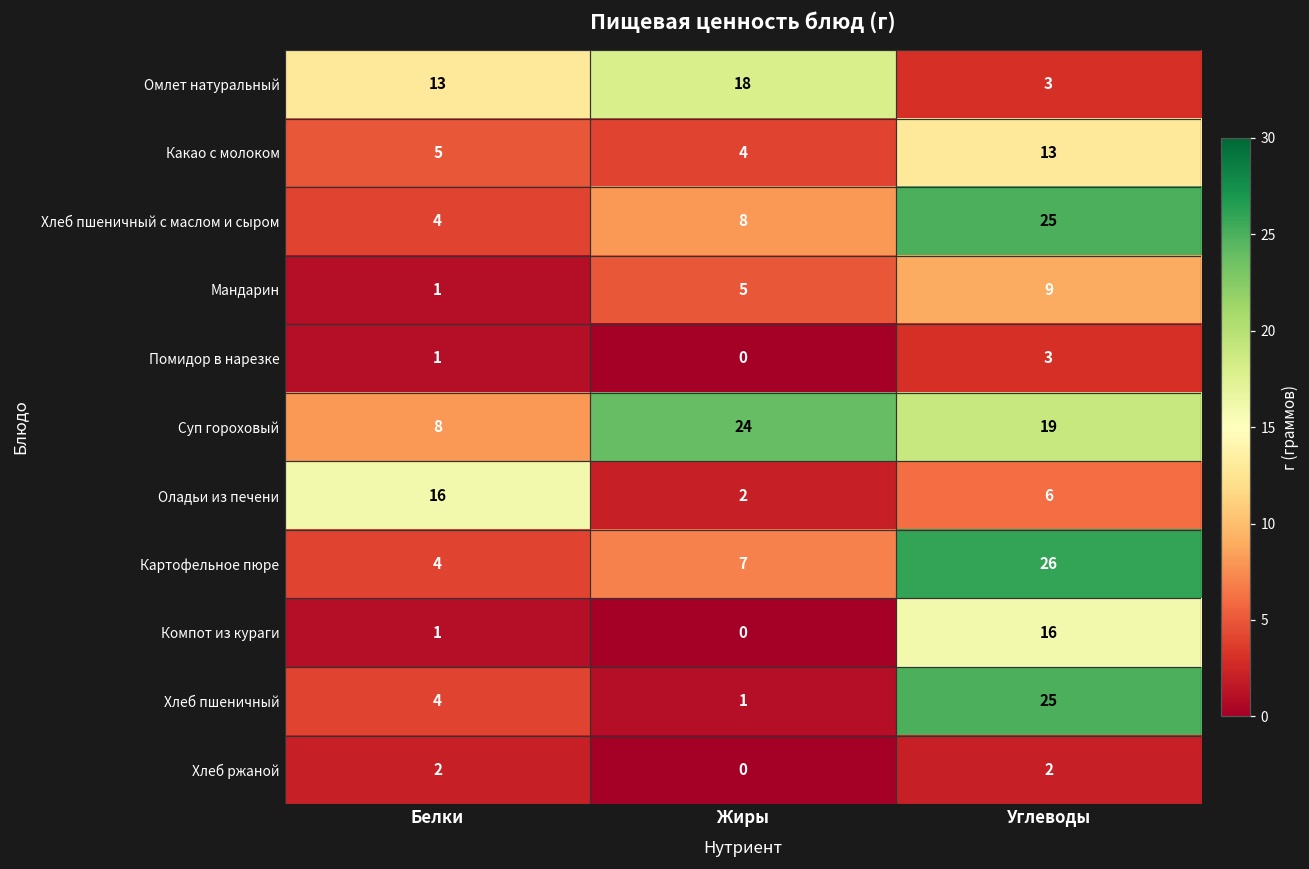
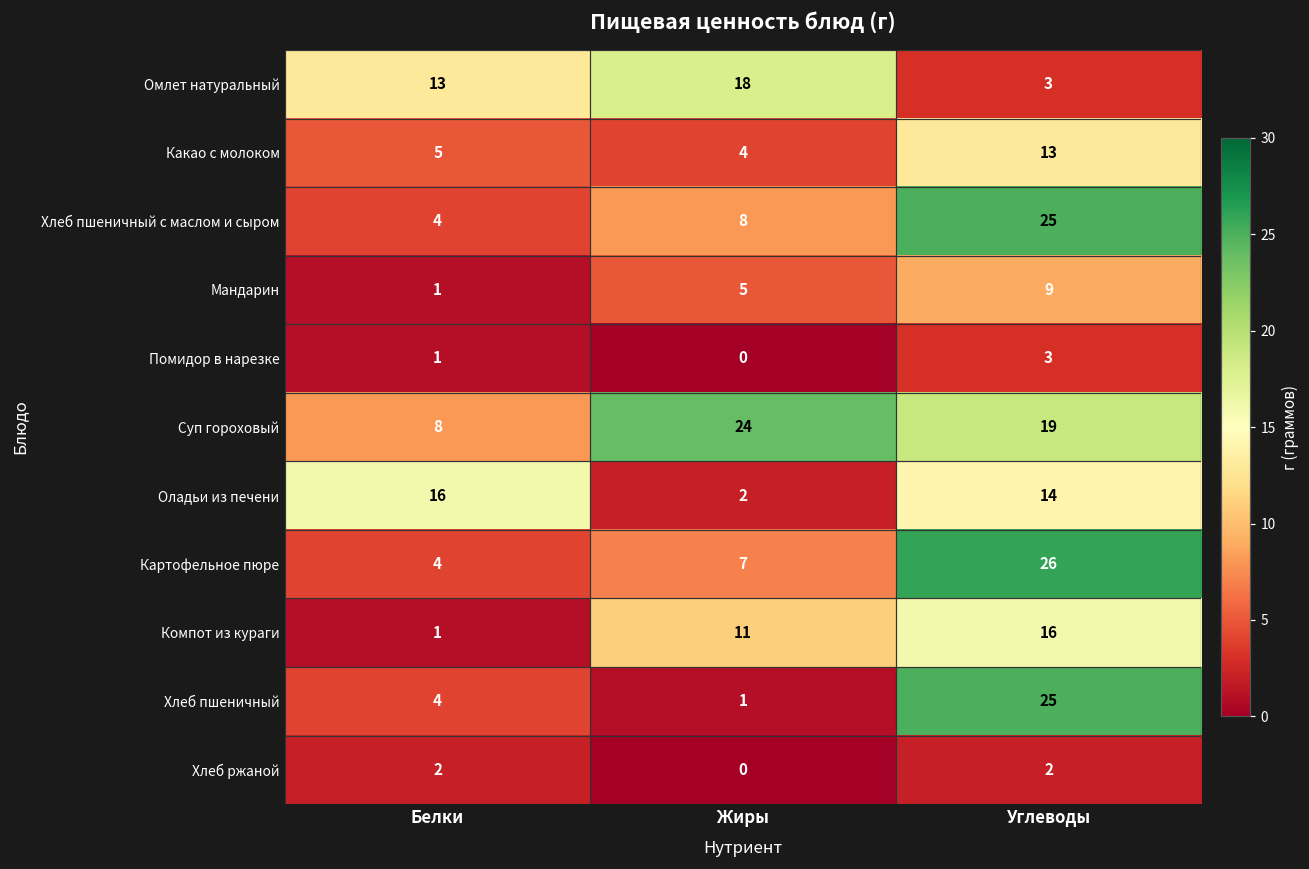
  {
    "Омлет натуральный": {
      "Белки": 13,
      "Жиры": 18,
      "Углеводы": 3
    },
    "Какао с молоком": {
      "Белки": 5,
      "Жиры": 4,
      "Углеводы": 13
    },
    "Хлеб пшеничный с маслом и сыром": {
      "Белки": 4,
      "Жиры": 8,
      "Углеводы": 25
    },
    "Мандарин": {
      "Белки": 1,
      "Жиры": 5,
      "Углеводы": 9
    },
    "Помидор в нарезке": {
      "Белки": 1,
      "Жиры": 0,
      "Углеводы": 3
    },
    "Суп гороховый": {
      "Белки": 8,
      "Жиры": 24,
      "Углеводы": 19
    },
    "Оладьи из печени": {
      "Белки": 16,
      "Жиры": 2,
-     "Углеводы": 6
+     "Углеводы": 14
    },
    "Картофельное пюре": {
      "Белки": 4,
      "Жиры": 7,
      "Углеводы": 26
    },
    "Компот из кураги": {
      "Белки": 1,
-     "Жиры": 0,
+     "Жиры": 11,
      "Углеводы": 16
    },
    "Хлеб пшеничный": {
      "Белки": 4,
      "Жиры": 1,
      "Углеводы": 25
    },
    "Хлеб ржаной": {
      "Белки": 2,
      "Жиры": 0,
      "Углеводы": 2
    }
  }
